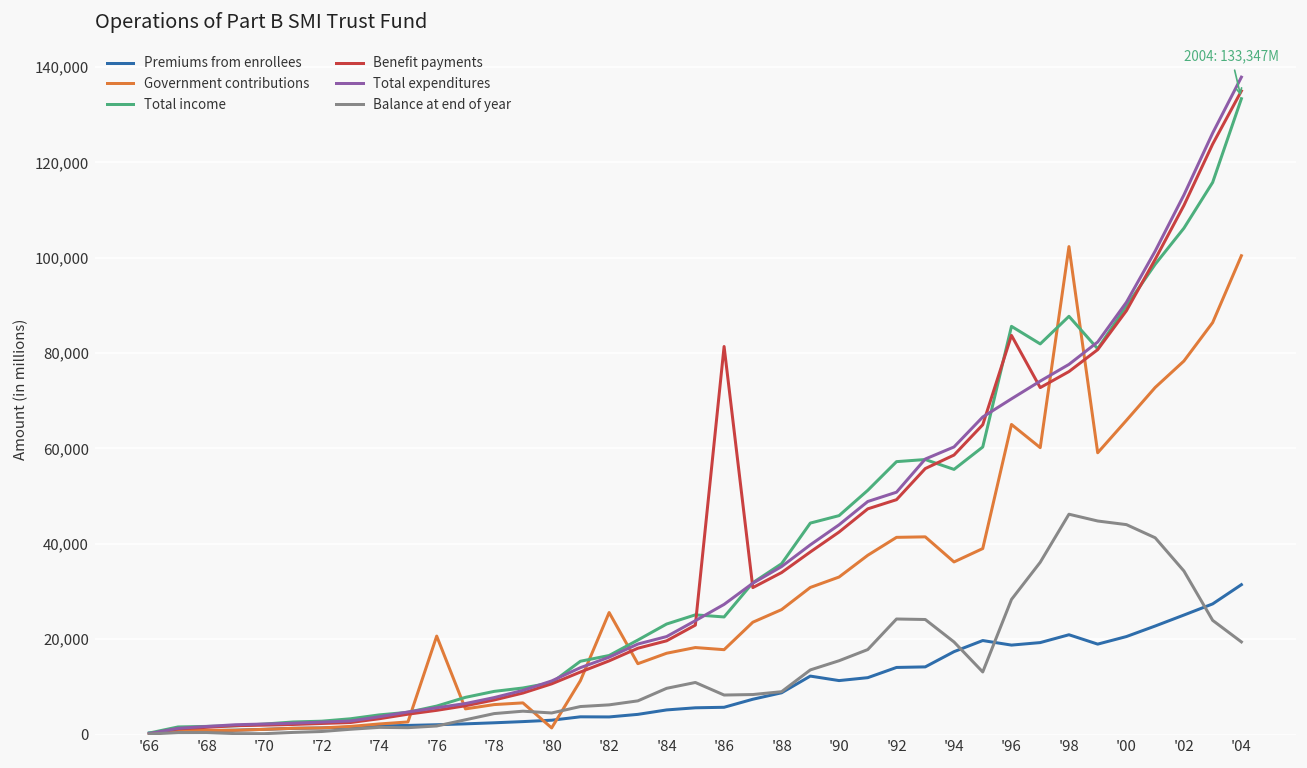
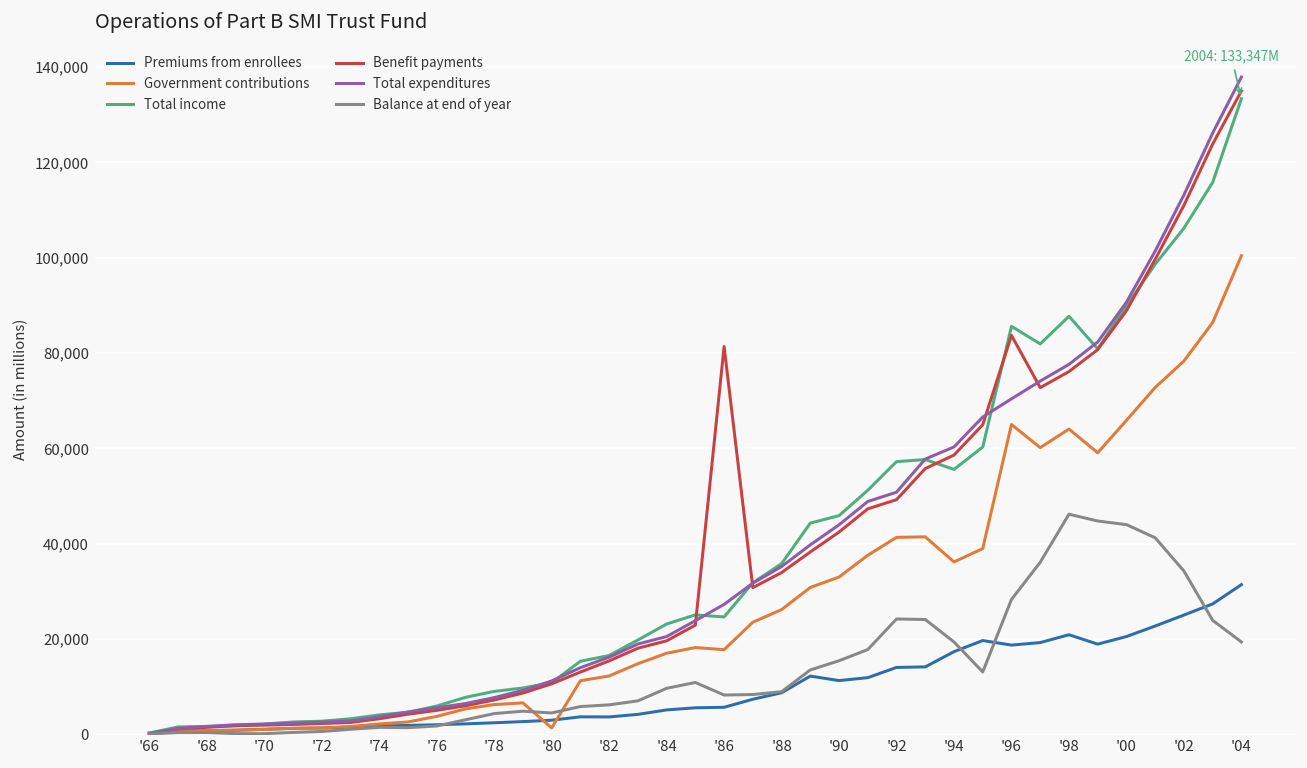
  {
    "Premiums from enrollees": {
      "'78": "2,000",
      "'80": "3,000",
      "'82": "4,000",
      "'84": "5,000",
      "'86": "6,000",
      "'90": "11,000",
      "'92": "14,000",
      "'94": "17,000",
      "'96": "19,000",
      "'98": "21,000",
      "'00": "21,000",
      "'02": "25,000",
      "'04": "31,000"
    },
    "Government contributions": {
-     "'76": "21,000",
+     "'76": "4,000",
      "'78": "6,000",
      "'80": "1,000",
-     "'82": "26,000",
+     "'82": "12,000",
      "'84": "17,000",
      "'86": "18,000",
      "'88": "26,000",
      "'90": "33,000",
      "'92": "41,000",
      "'94": "36,000",
      "'96": "65,000",
-     "'98": "102,000",
+     "'98": "64,000",
      "'00": "66,000",
      "'02": "78,000",
      "'04": "100,000"
    },
    "Total income": {
      "'78": "9,000",
      "'84": "23,000",
      "'86": "25,000",
      "'90": "46,000",
      "'92": "57,000",
      "'94": "56,000",
      "'96": "86,000",
      "'98": "88,000",
      "'00": "90,000",
      "'02": "106,000"
    },
    "Benefit payments": {
      "'82": "15,000",
      "'84": "20,000",
      "'86": "81,000",
      "'88": "34,000",
      "'90": "42,000",
      "'92": "49,000",
      "'94": "59,000",
      "'96": "84,000",
      "'98": "76,000",
      "'00": "89,000",
      "'02": "111,000"
    }
  }
